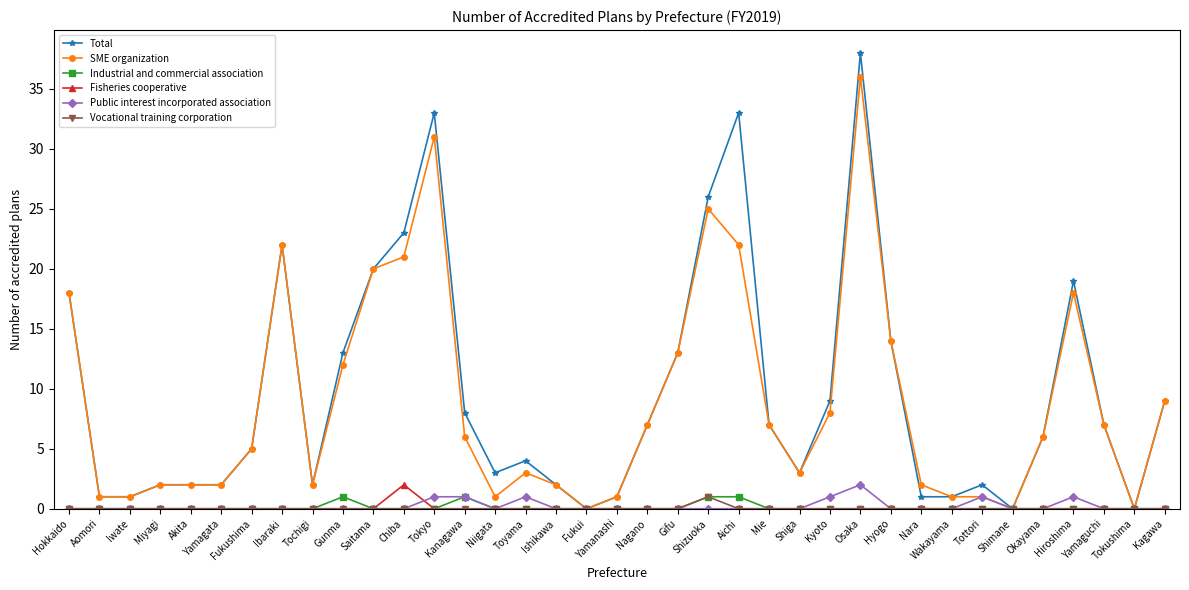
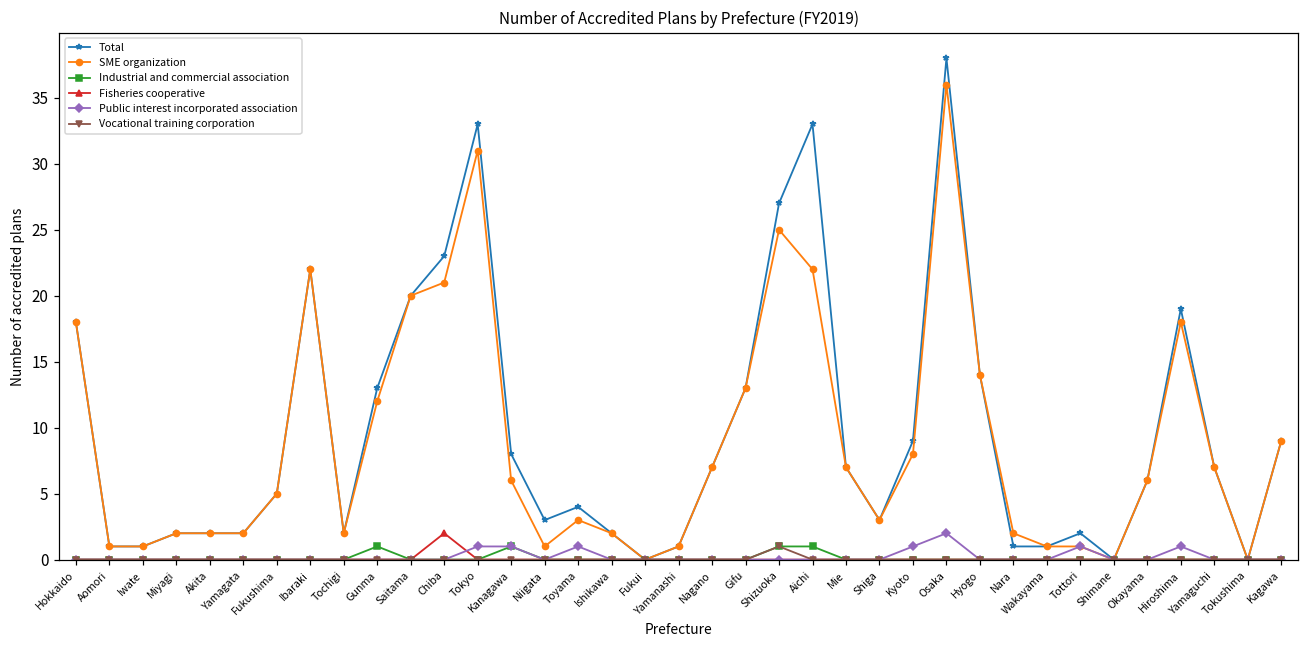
  {
    "Total": {
      "Gunma": 13,
      "Chiba": 23,
      "Tokyo": 33,
      "Kanagawa": 8,
      "Niigata": 3,
      "Toyama": 4,
-     "Shizuoka": 26,
+     "Shizuoka": 27,
      "Aichi": 33,
      "Kyoto": 9,
      "Osaka": 38,
      "Nara": 1,
      "Tottori": 2,
      "Hiroshima": 19
    },
    "SME organization": {
      "Gunma": 12,
      "Chiba": 21,
      "Tokyo": 31,
      "Kanagawa": 6,
      "Niigata": 1,
      "Toyama": 3,
      "Shizuoka": 25,
      "Aichi": 22,
      "Kyoto": 8,
      "Osaka": 36,
      "Nara": 2,
      "Hiroshima": 18
    },
    "Industrial and commercial association": {
      "Gunma": 1,
      "Aichi": 1
    },
    "Fisheries cooperative": {
      "Chiba": 2
    },
    "Public interest incorporated association": {
      "Tokyo": 1,
      "Toyama": 1,
      "Kyoto": 1,
      "Osaka": 2,
      "Hiroshima": 1
    }
  }
